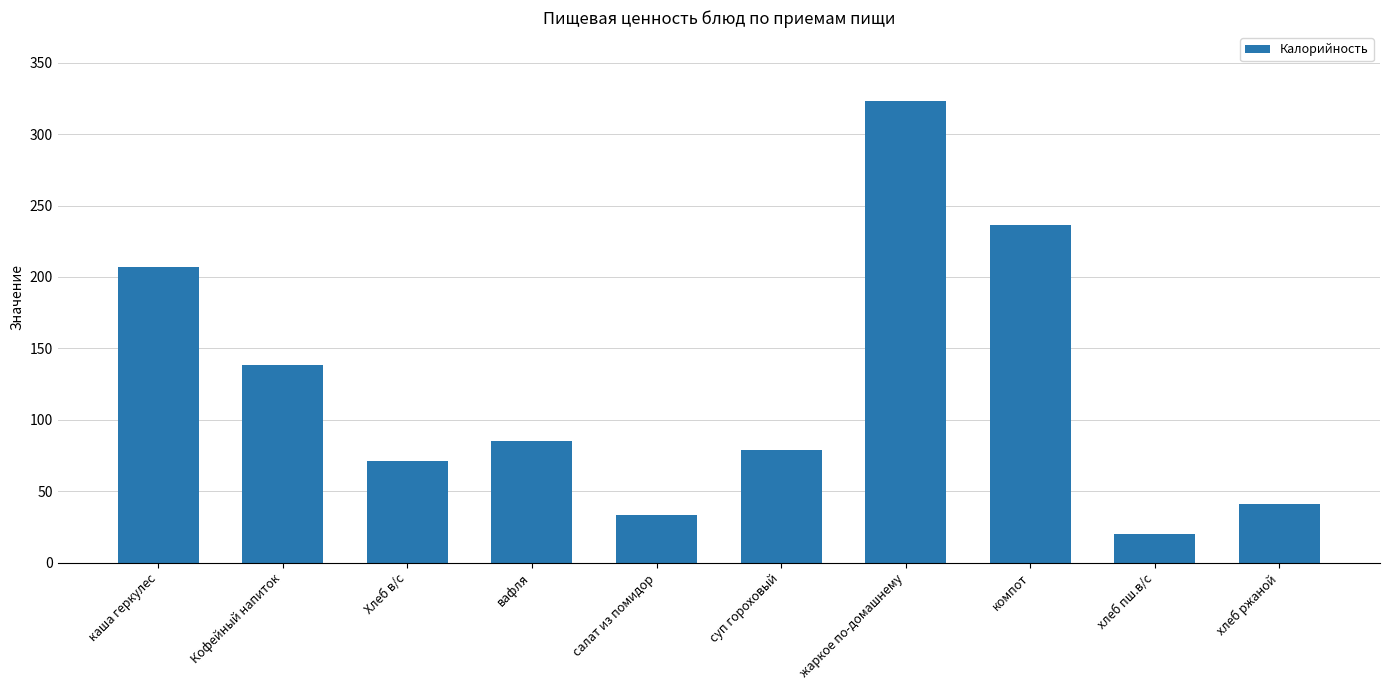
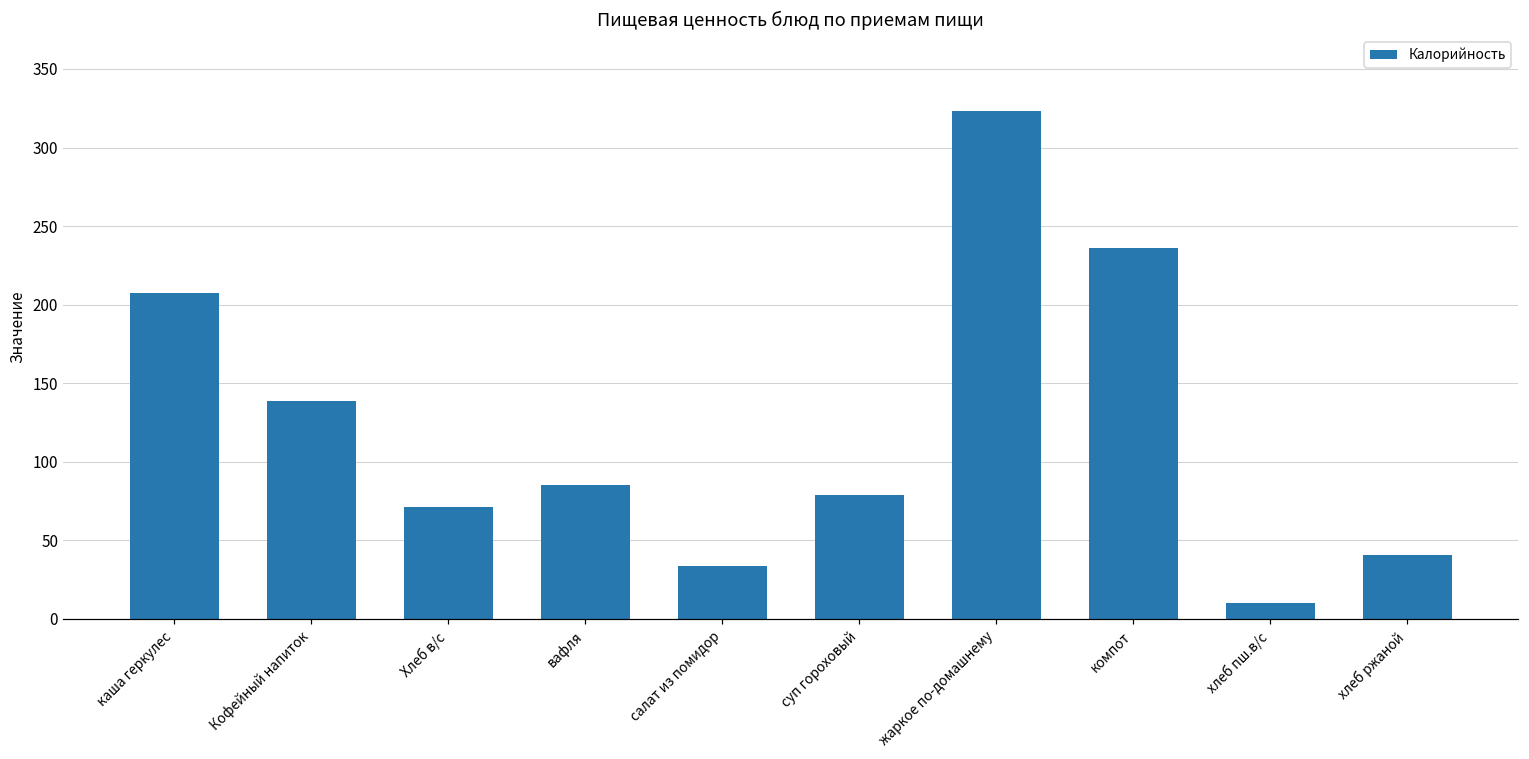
  {
    "каша геркулес": 207,
    "Кофейный напиток": 139,
    "Хлеб в/с": 71,
    "вафля": 85,
    "салат из помидор": 34,
    "суп гороховый": 79,
    "жаркое по-домашнему": 323,
    "компот": 236,
-   "хлеб пш.в/с": 20,
+   "хлеб пш.в/с": 10,
    "хлеб ржаной": 41
  }
